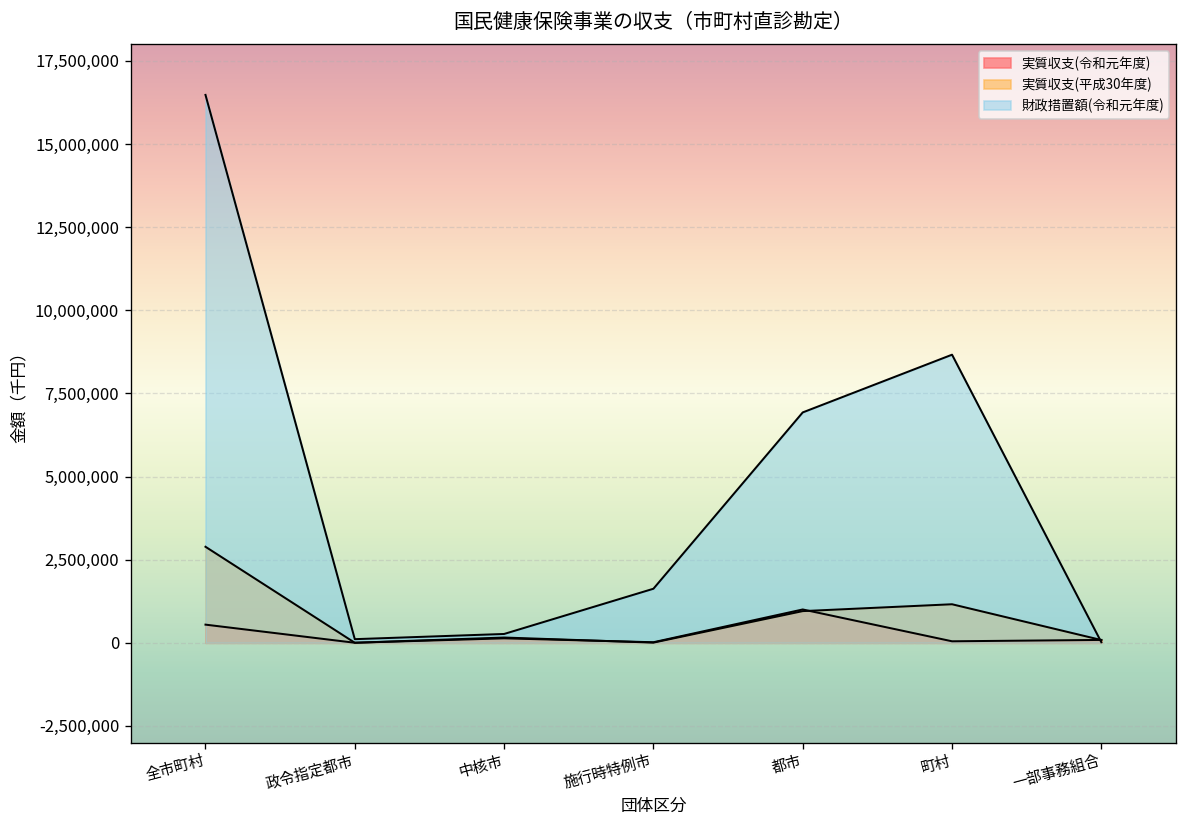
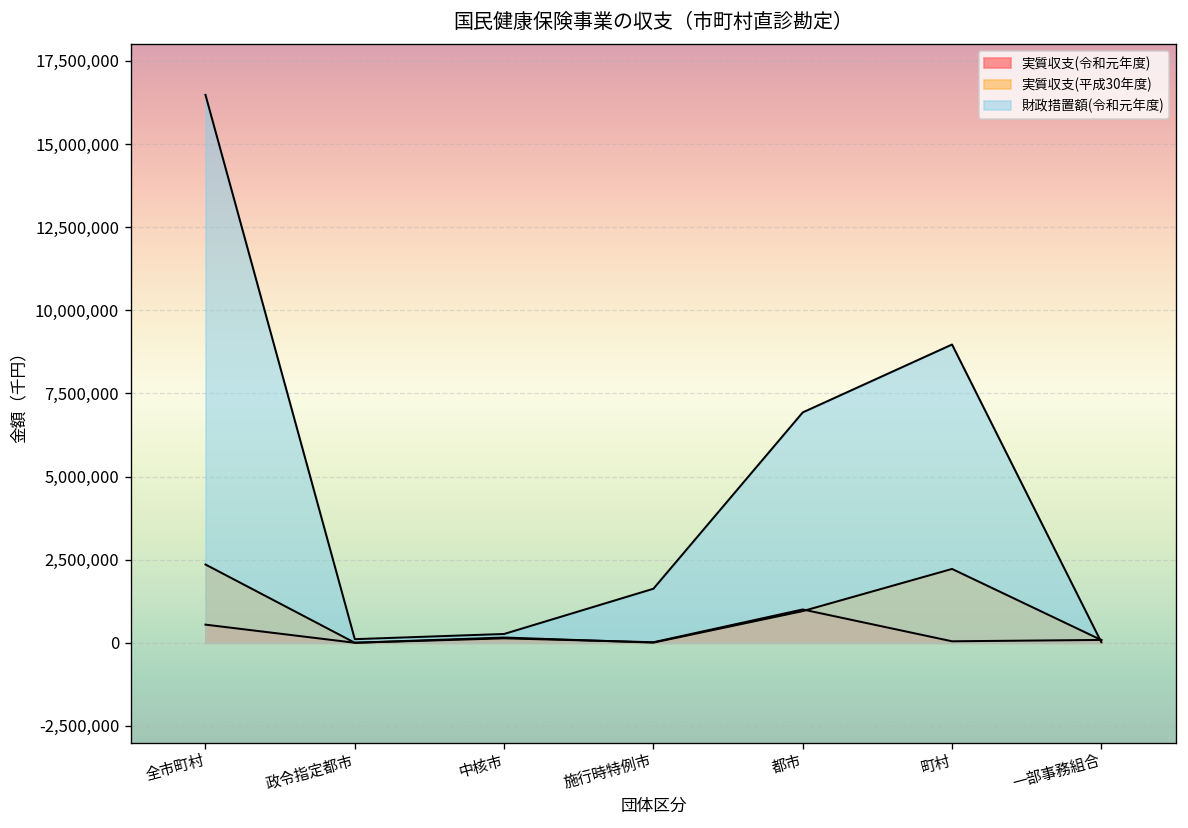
  {
    "実質収支(令和元年度)": {
      "全市町村": "500,000",
      "町村": "0"
    },
    "実質収支(平成30年度)": {
-     "全市町村": "2,900,000",
-     "町村": "1,200,000"
+     "全市町村": "2,400,000",
+     "町村": "2,200,000"
    },
    "財政措置額(令和元年度)": {
      "全市町村": "16,500,000",
      "政令指定都市": "100,000",
      "中核市": "300,000",
      "施行時特例市": "1,600,000",
      "都市": "6,900,000",
-     "町村": "8,700,000"
+     "町村": "9,000,000"
    }
  }
